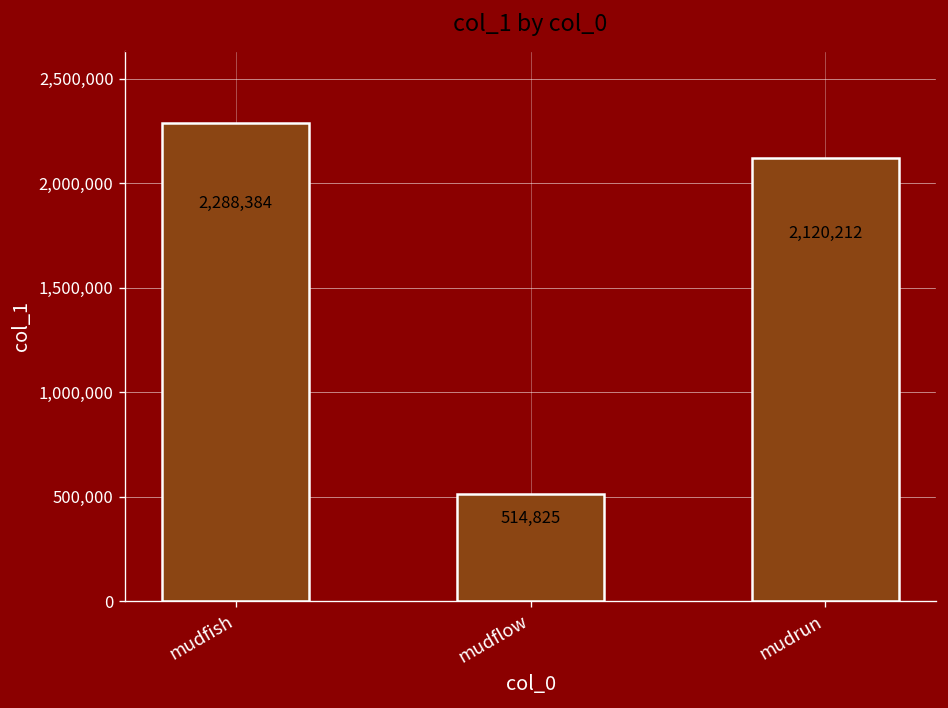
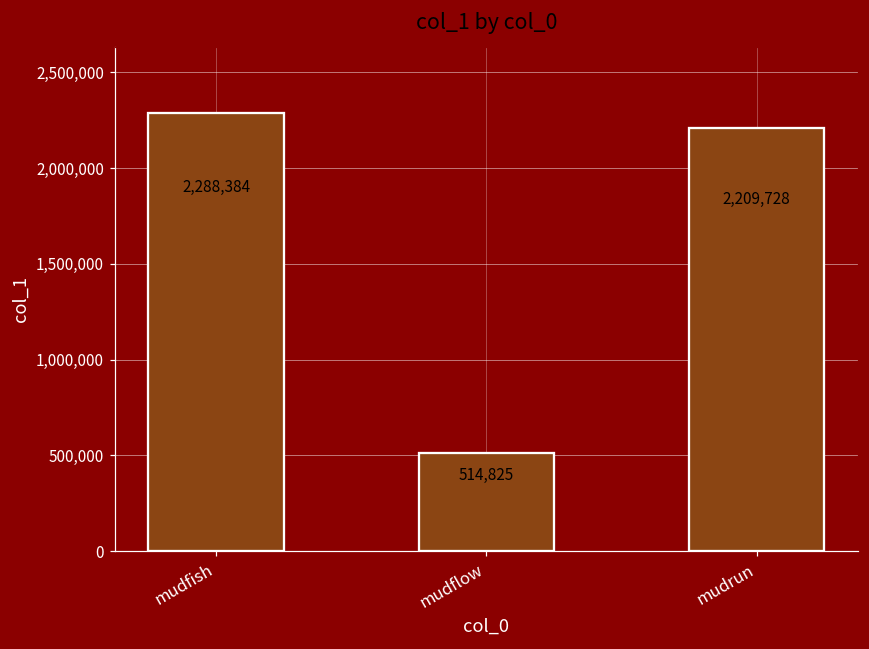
  {
    "mudfish": "2,288,384",
    "mudflow": "514,825",
-   "mudrun": "2,120,212"
+   "mudrun": "2,209,728"
  }
